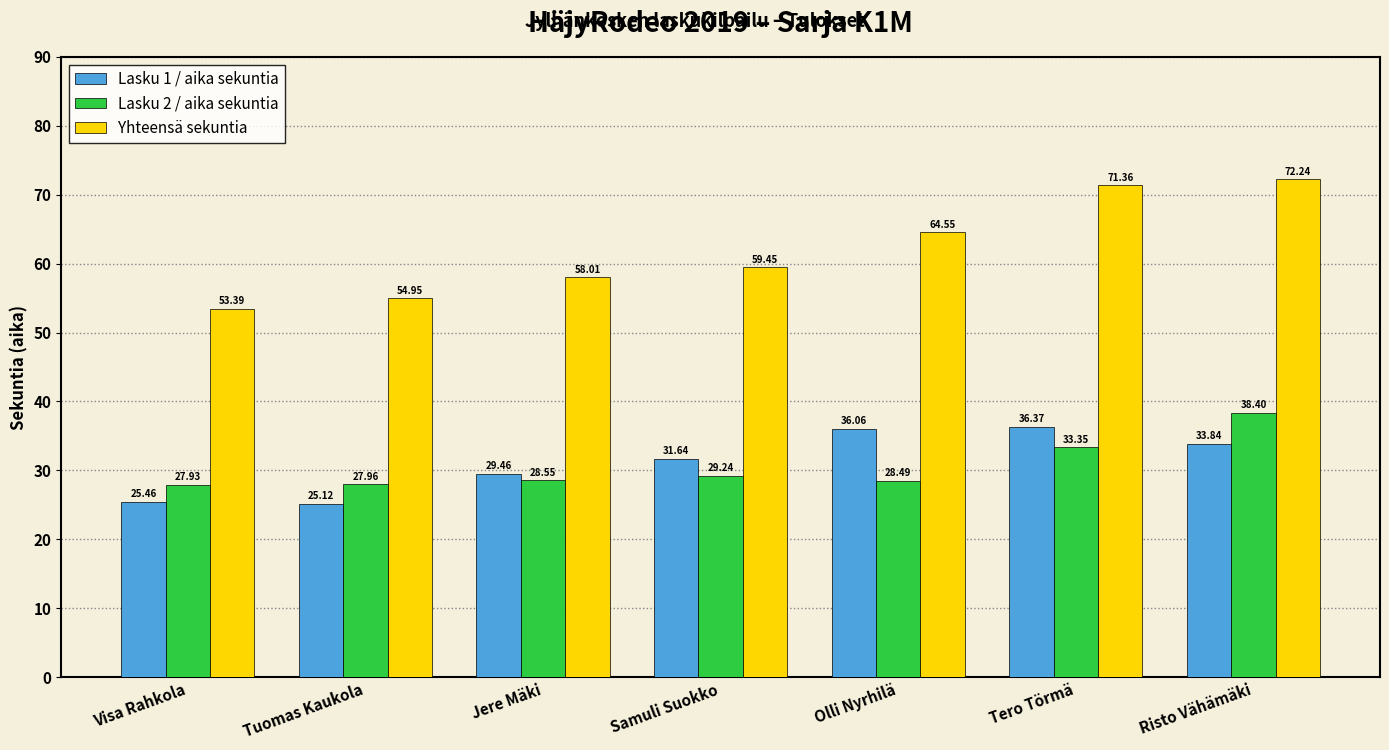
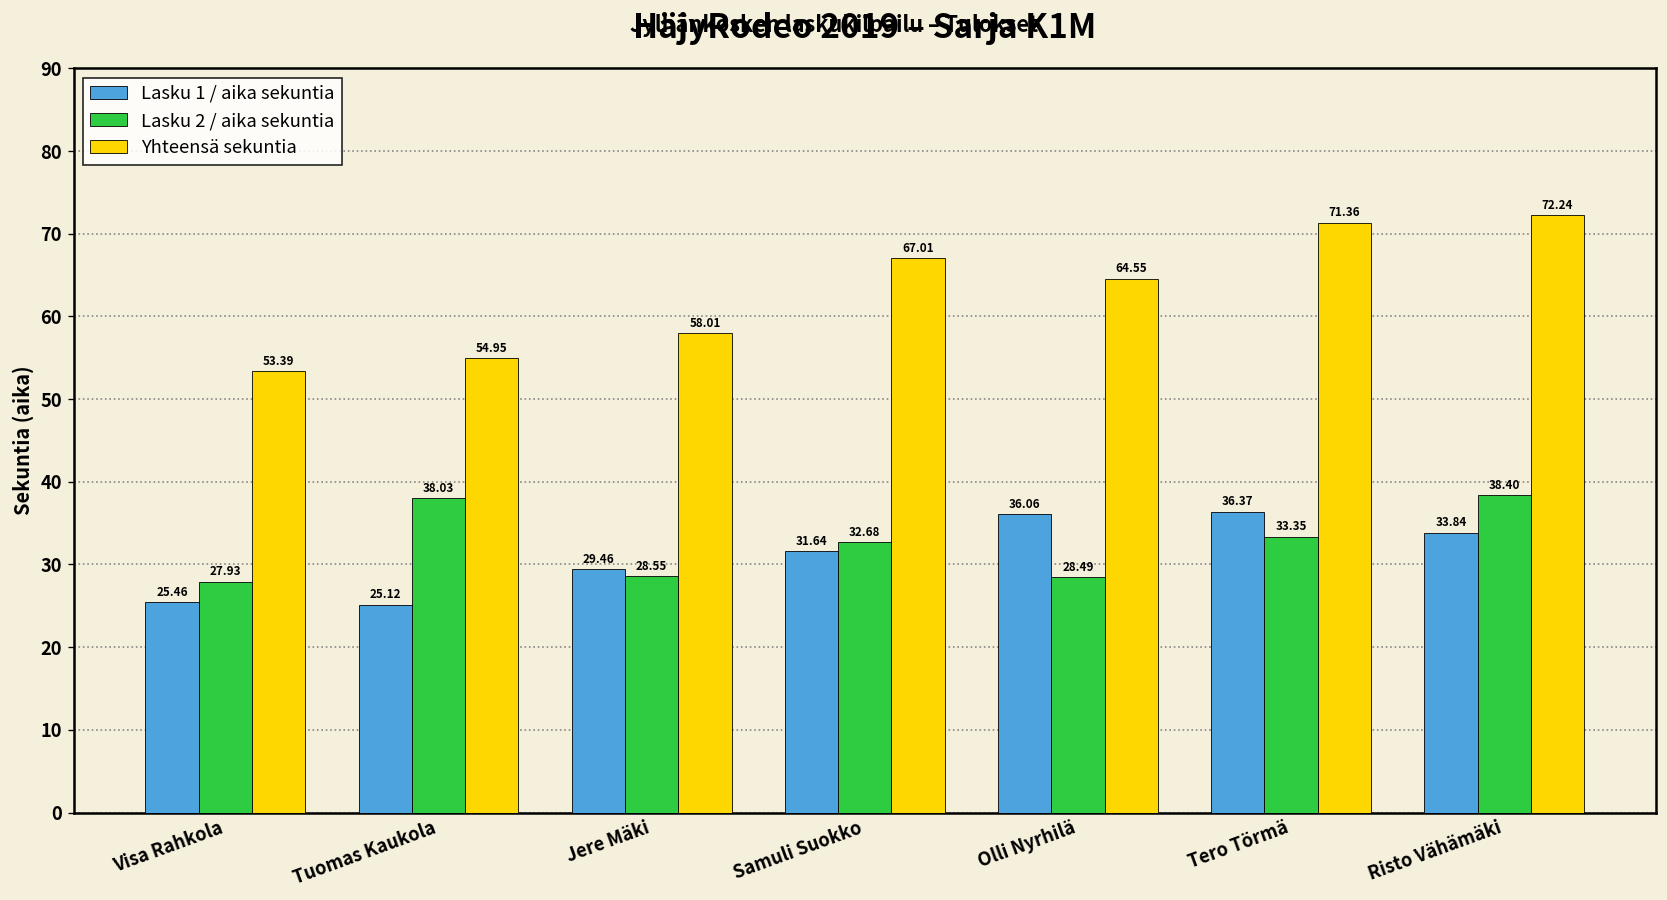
  {
    "Lasku 1 / aika sekuntia": {
      "Visa Rahkola": 25.46,
      "Tuomas Kaukola": 25.12,
      "Jere Mäki": 29.46,
      "Samuli Suokko": 31.64,
      "Olli Nyrhilä": 36.06,
      "Tero Törmä": 36.37,
      "Risto Vähämäki": 33.84
    },
    "Lasku 2 / aika sekuntia": {
      "Visa Rahkola": 27.93,
-     "Tuomas Kaukola": 27.96,
+     "Tuomas Kaukola": 38.03,
      "Jere Mäki": 28.55,
-     "Samuli Suokko": 29.24,
+     "Samuli Suokko": 32.68,
      "Olli Nyrhilä": 28.49,
      "Tero Törmä": 33.35,
      "Risto Vähämäki": 38.40
    },
    "Yhteensä sekuntia": {
      "Visa Rahkola": 53.39,
      "Tuomas Kaukola": 54.95,
      "Jere Mäki": 58.01,
-     "Samuli Suokko": 59.45,
+     "Samuli Suokko": 67.01,
      "Olli Nyrhilä": 64.55,
      "Tero Törmä": 71.36,
      "Risto Vähämäki": 72.24
    }
  }
